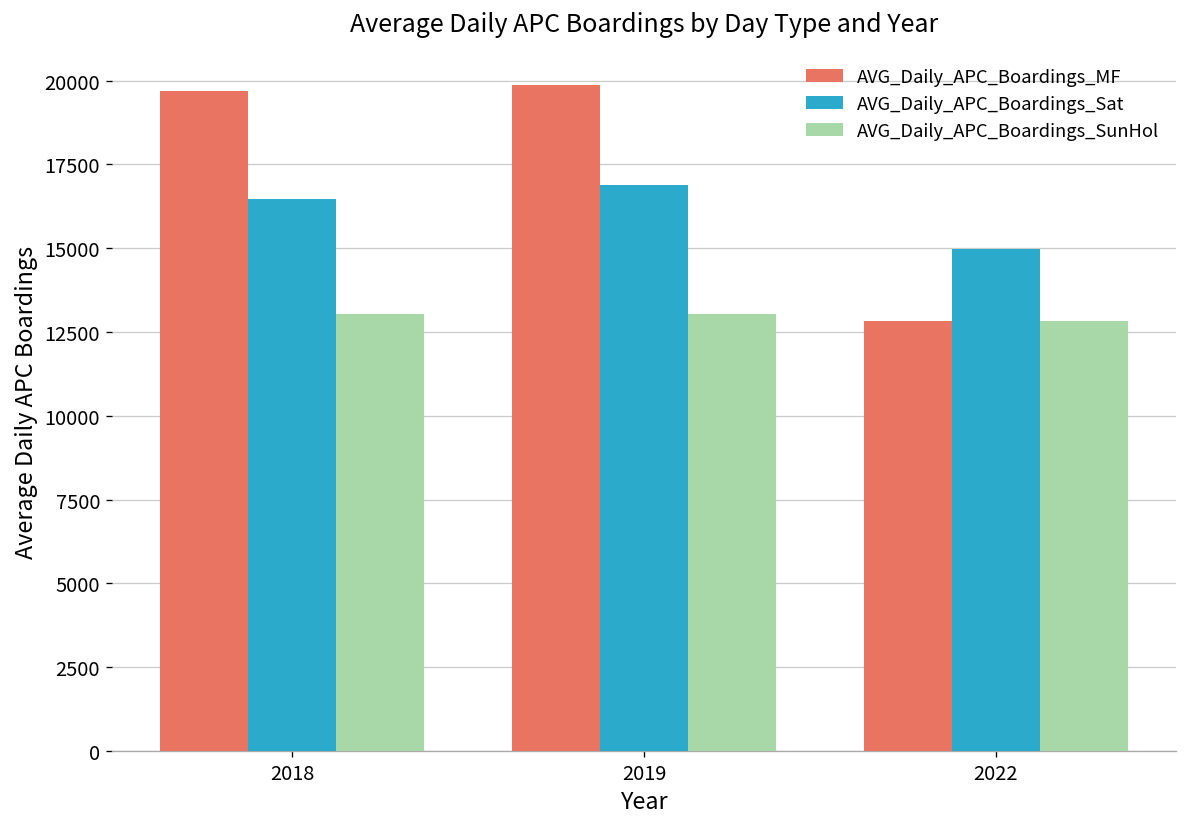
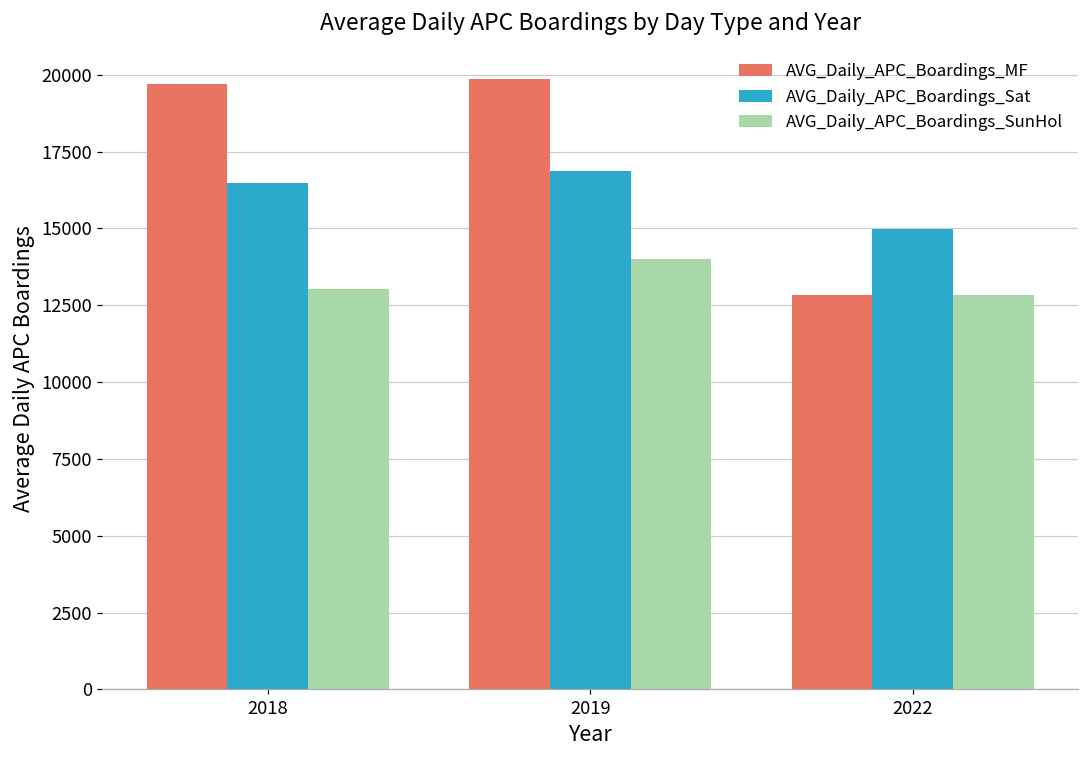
  {
    "AVG_Daily_APC_Boardings_MF": {
      "2018": 19700,
      "2019": 19900,
      "2022": 12800
    },
    "AVG_Daily_APC_Boardings_Sat": {
      "2018": 16500,
      "2019": 16900,
      "2022": 15000
    },
    "AVG_Daily_APC_Boardings_SunHol": {
      "2018": 13000,
-     "2019": 13000,
+     "2019": 14000,
      "2022": 12800
    }
  }
